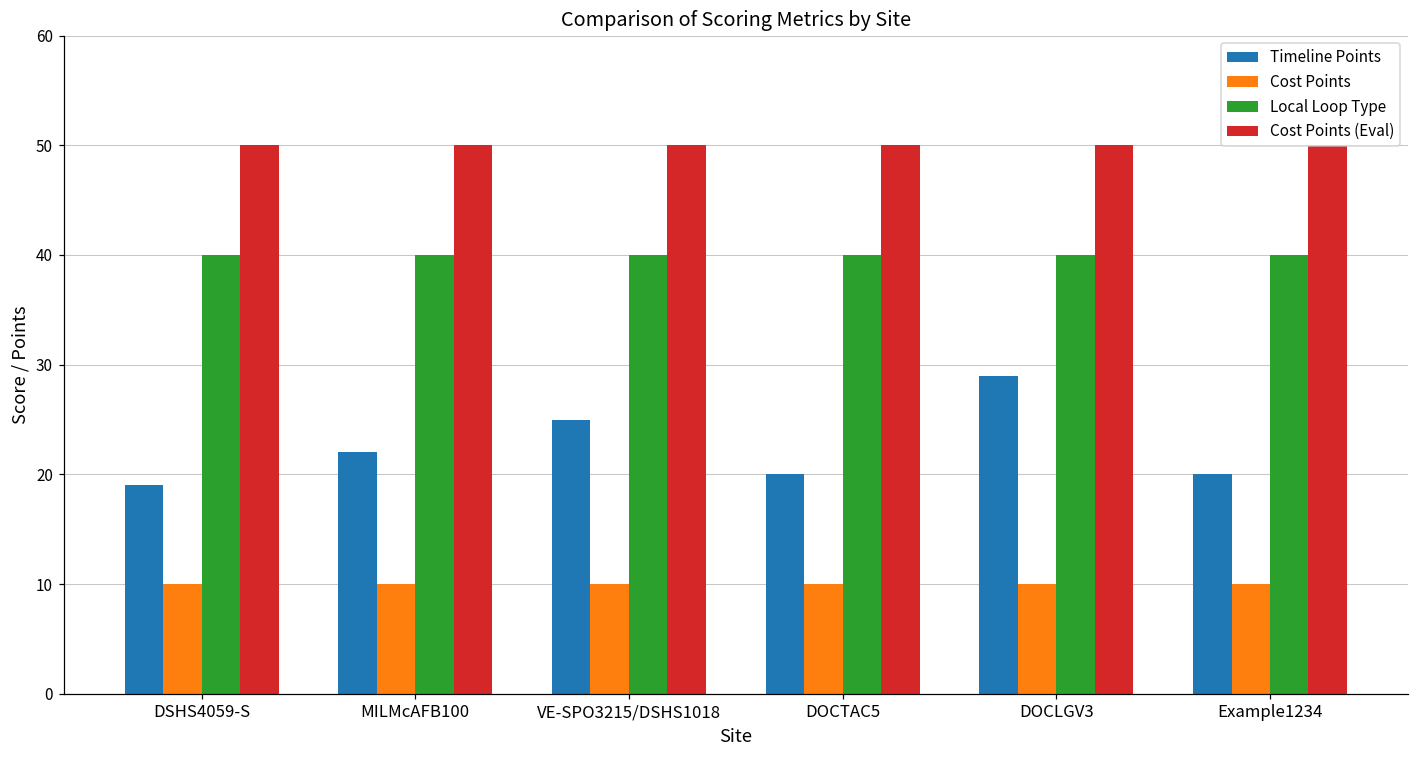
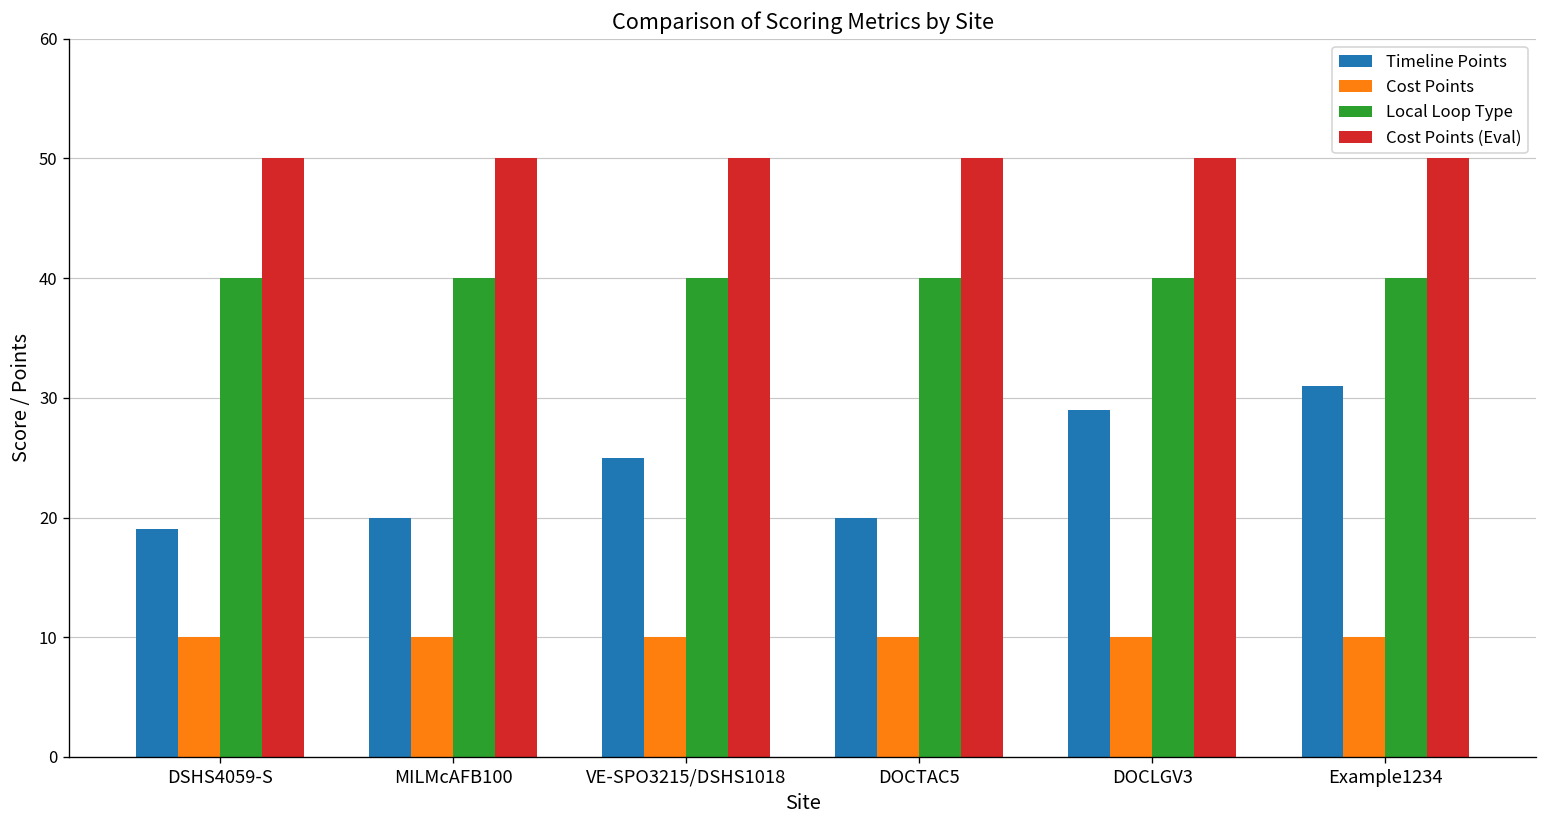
  {
    "Timeline Points": {
      "DSHS4059-S": 19,
-     "MILMcAFB100": 22,
+     "MILMcAFB100": 20,
      "VE-SPO3215/DSHS1018": 25,
      "DOCTAC5": 20,
      "DOCLGV3": 29,
-     "Example1234": 20
+     "Example1234": 31
    },
    "Cost Points": {
      "DSHS4059-S": 10,
      "MILMcAFB100": 10,
      "VE-SPO3215/DSHS1018": 10,
      "DOCTAC5": 10,
      "DOCLGV3": 10,
      "Example1234": 10
    },
    "Local Loop Type": {
      "DSHS4059-S": 40,
      "MILMcAFB100": 40,
      "VE-SPO3215/DSHS1018": 40,
      "DOCTAC5": 40,
      "DOCLGV3": 40,
      "Example1234": 40
    },
    "Cost Points (Eval)": {
      "DSHS4059-S": 50,
      "MILMcAFB100": 50,
      "VE-SPO3215/DSHS1018": 50,
      "DOCTAC5": 50,
      "DOCLGV3": 50,
      "Example1234": 50
    }
  }
